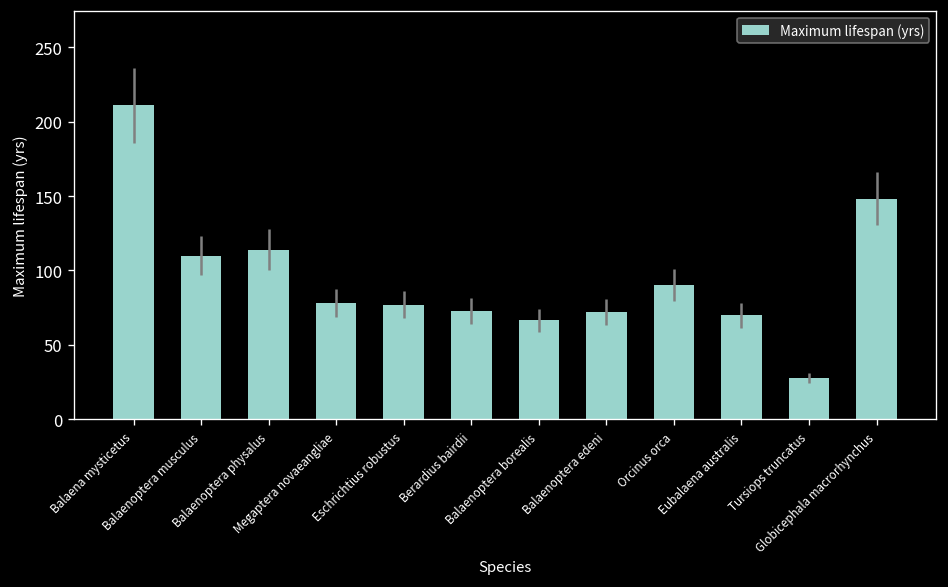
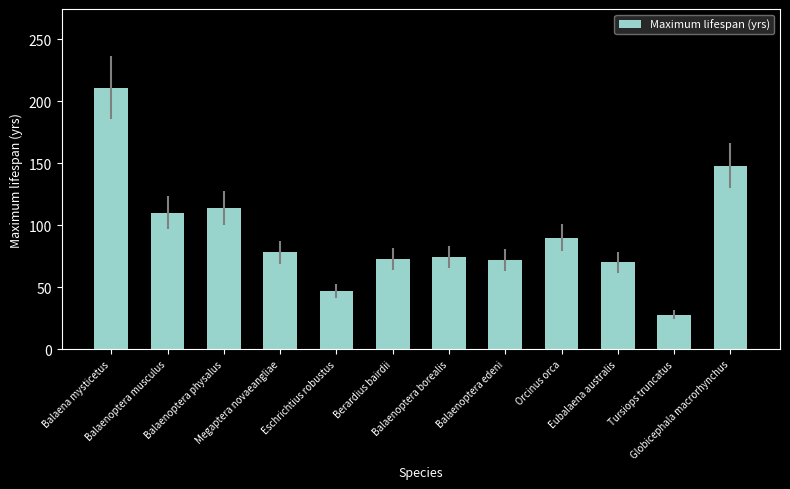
  {
    "Balaena mysticetus": 211,
    "Balaenoptera musculus": 110,
    "Balaenoptera physalus": 114,
    "Megaptera novaeangliae": 78,
-   "Eschrichtius robustus": 77,
+   "Eschrichtius robustus": 47,
    "Berardius bairdii": 73,
-   "Balaenoptera borealis": 66,
+   "Balaenoptera borealis": 74,
    "Balaenoptera edeni": 72,
    "Orcinus orca": 90,
    "Eubalaena australis": 70,
    "Tursiops truncatus": 28,
    "Globicephala macrorhynchus": 148
  }
